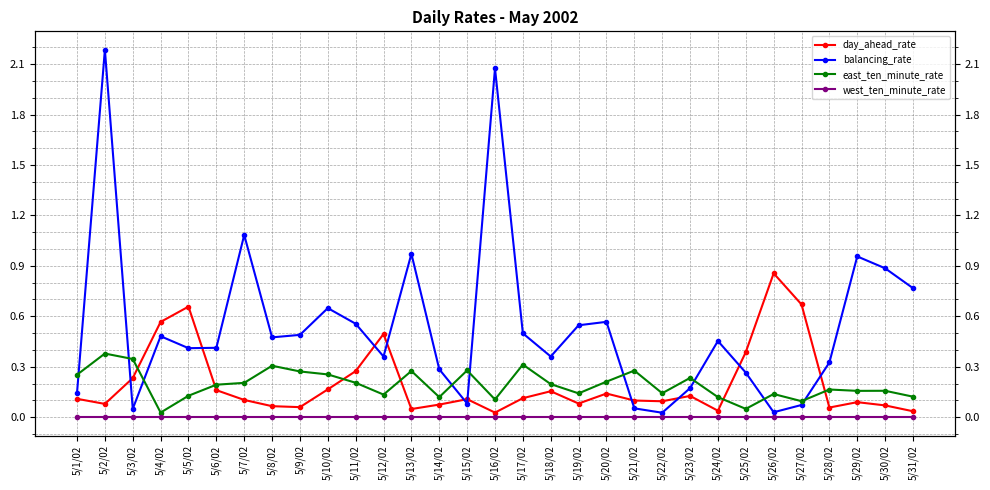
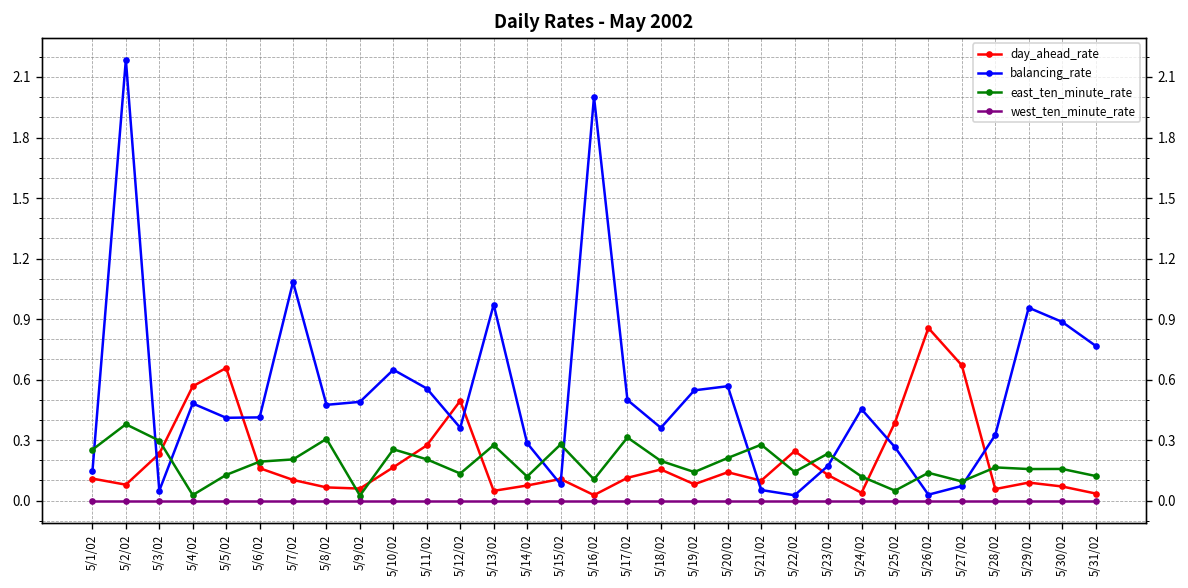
  {
    "day_ahead_rate": {
      "5/1/02": 0.11,
      "5/2/02": 0.08,
      "5/3/02": 0.23,
      "5/4/02": 0.57,
      "5/5/02": 0.66,
      "5/6/02": 0.16,
      "5/7/02": 0.10,
      "5/8/02": 0.07,
      "5/9/02": 0.06,
      "5/10/02": 0.17,
      "5/11/02": 0.27,
      "5/12/02": 0.49,
      "5/13/02": 0.05,
      "5/14/02": 0.07,
      "5/15/02": 0.11,
      "5/16/02": 0.03,
      "5/17/02": 0.11,
      "5/18/02": 0.15,
      "5/19/02": 0.08,
      "5/20/02": 0.14,
      "5/21/02": 0.10,
-     "5/22/02": 0.09,
+     "5/22/02": 0.25,
      "5/23/02": 0.13,
      "5/24/02": 0.04,
      "5/25/02": 0.39,
      "5/26/02": 0.86,
      "5/27/02": 0.67,
      "5/28/02": 0.06,
      "5/29/02": 0.09,
      "5/30/02": 0.07,
      "5/31/02": 0.04
    },
    "balancing_rate": {
      "5/1/02": 0.14,
      "5/2/02": 2.19,
      "5/3/02": 0.05,
      "5/4/02": 0.48,
      "5/5/02": 0.41,
      "5/6/02": 0.41,
      "5/7/02": 1.08,
      "5/8/02": 0.47,
      "5/9/02": 0.49,
      "5/10/02": 0.65,
      "5/11/02": 0.56,
      "5/12/02": 0.36,
      "5/13/02": 0.97,
      "5/14/02": 0.28,
      "5/15/02": 0.08,
-     "5/16/02": 2.07,
+     "5/16/02": 2.00,
      "5/17/02": 0.50,
      "5/18/02": 0.36,
      "5/19/02": 0.55,
      "5/20/02": 0.57,
      "5/21/02": 0.05,
      "5/22/02": 0.03,
      "5/23/02": 0.17,
      "5/24/02": 0.45,
      "5/25/02": 0.26,
      "5/26/02": 0.03,
      "5/27/02": 0.07,
      "5/28/02": 0.33,
      "5/29/02": 0.96,
      "5/30/02": 0.89,
      "5/31/02": 0.77
    },
    "east_ten_minute_rate": {
      "5/1/02": 0.25,
      "5/2/02": 0.38,
-     "5/3/02": 0.35,
+     "5/3/02": 0.30,
      "5/4/02": 0.03,
      "5/5/02": 0.13,
      "5/6/02": 0.19,
      "5/7/02": 0.20,
      "5/8/02": 0.31,
-     "5/9/02": 0.27,
+     "5/9/02": 0.03,
      "5/10/02": 0.25,
      "5/11/02": 0.20,
      "5/12/02": 0.13,
      "5/13/02": 0.27,
      "5/14/02": 0.12,
      "5/15/02": 0.28,
      "5/16/02": 0.11,
      "5/17/02": 0.31,
      "5/18/02": 0.20,
      "5/19/02": 0.14,
      "5/20/02": 0.21,
      "5/21/02": 0.28,
      "5/22/02": 0.14,
      "5/23/02": 0.23,
      "5/24/02": 0.12,
      "5/25/02": 0.05,
      "5/26/02": 0.14,
      "5/27/02": 0.10,
      "5/28/02": 0.16,
      "5/29/02": 0.16,
      "5/30/02": 0.16,
      "5/31/02": 0.12
    },
    "west_ten_minute_rate": {
      "5/1/02": 0.00,
      "5/2/02": 0.00,
      "5/3/02": 0.00,
      "5/4/02": 0.00,
      "5/5/02": 0.00,
      "5/6/02": 0.00,
      "5/7/02": 0.00,
      "5/8/02": 0.00,
      "5/9/02": 0.00,
      "5/10/02": 0.00,
      "5/11/02": 0.00,
      "5/12/02": 0.00,
      "5/13/02": 0.00,
      "5/14/02": 0.00,
      "5/15/02": 0.00,
      "5/16/02": 0.00,
      "5/17/02": 0.00,
      "5/18/02": 0.00,
      "5/19/02": 0.00,
      "5/20/02": 0.00,
      "5/21/02": 0.00,
      "5/22/02": 0.00,
      "5/23/02": 0.00,
      "5/24/02": 0.00,
      "5/25/02": 0.00,
      "5/26/02": 0.00,
      "5/27/02": 0.00,
      "5/28/02": 0.00,
      "5/29/02": 0.00,
      "5/30/02": 0.00,
      "5/31/02": 0.00
    }
  }
